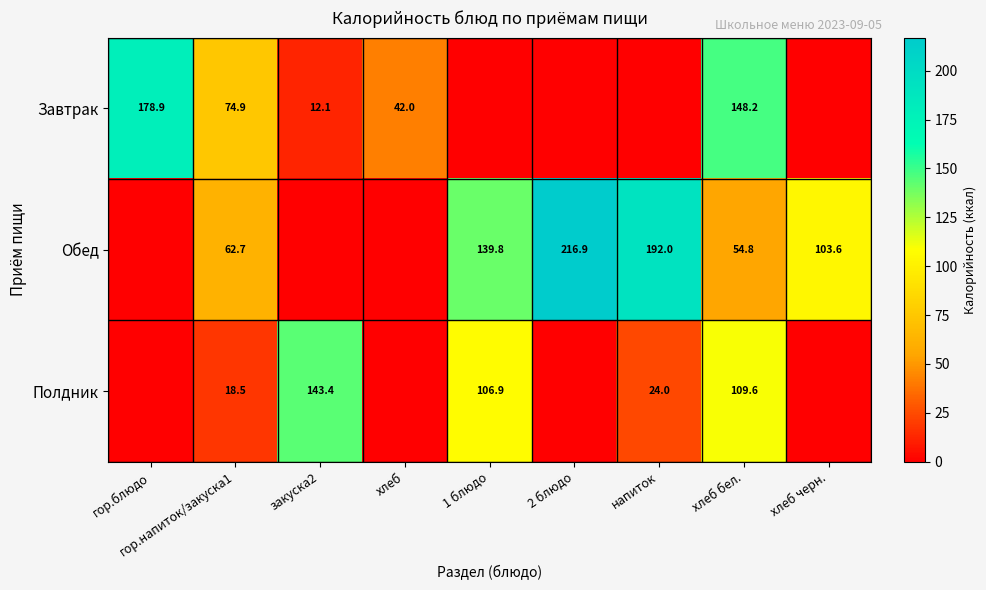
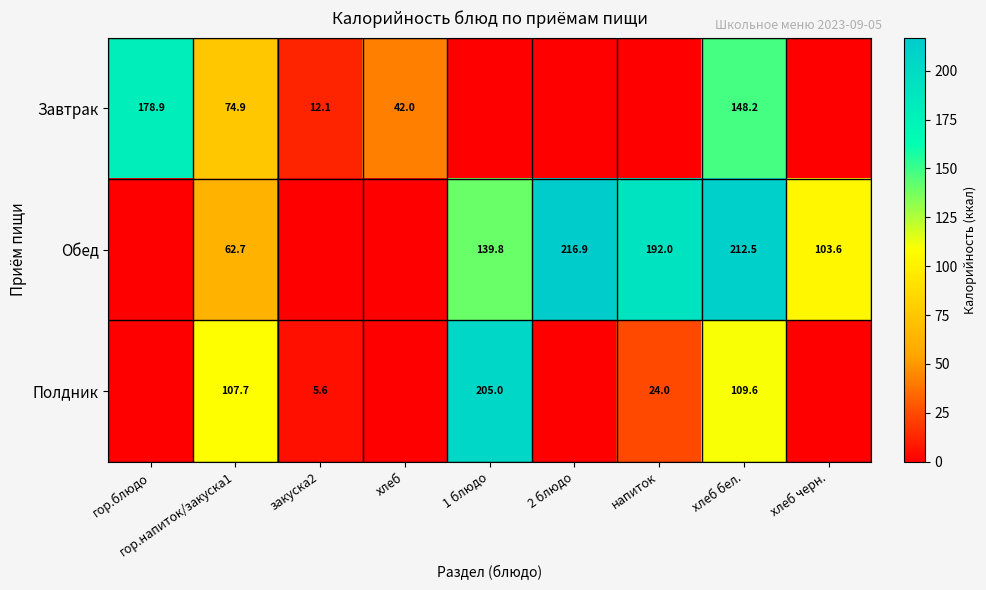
  {
    "Завтрак": {
      "гор.блюдо": 178.9,
      "гор.напиток/закуска1": 74.9,
      "закуска2": 12.1,
      "хлеб": 42.0,
      "хлеб бел.": 148.2
    },
    "Обед": {
      "гор.напиток/закуска1": 62.7,
      "1 блюдо": 139.8,
      "2 блюдо": 216.9,
      "напиток": 192.0,
-     "хлеб бел.": 54.8,
+     "хлеб бел.": 212.5,
      "хлеб черн.": 103.6
    },
    "Полдник": {
-     "гор.напиток/закуска1": 18.5,
-     "закуска2": 143.4,
-     "1 блюдо": 106.9,
+     "гор.напиток/закуска1": 107.7,
+     "закуска2": 5.6,
+     "1 блюдо": 205.0,
      "напиток": 24.0,
      "хлеб бел.": 109.6
    }
  }
